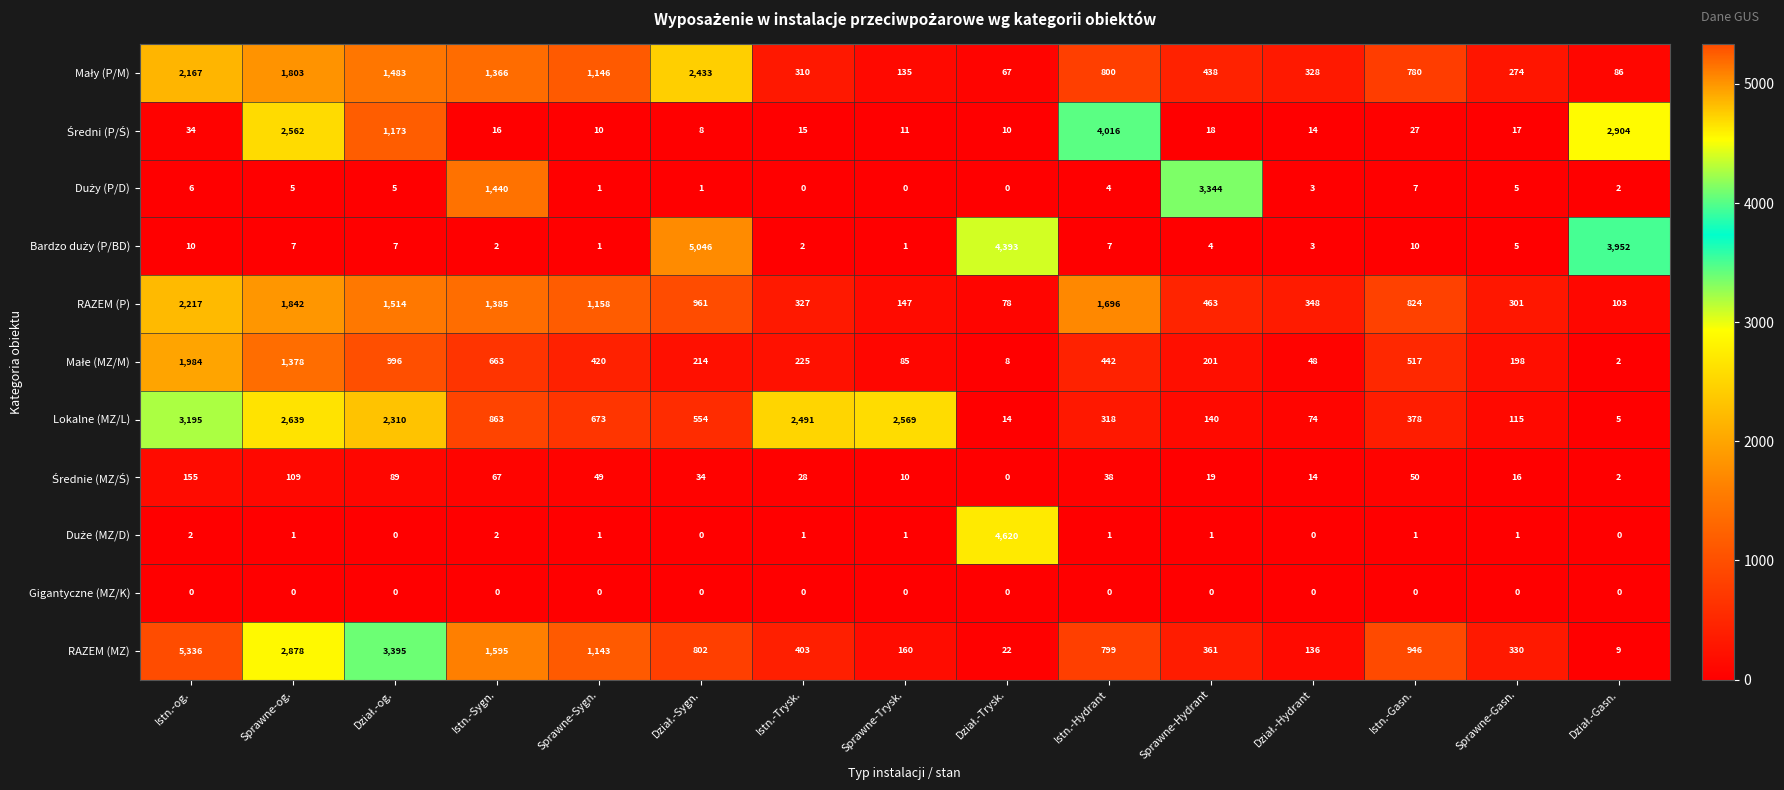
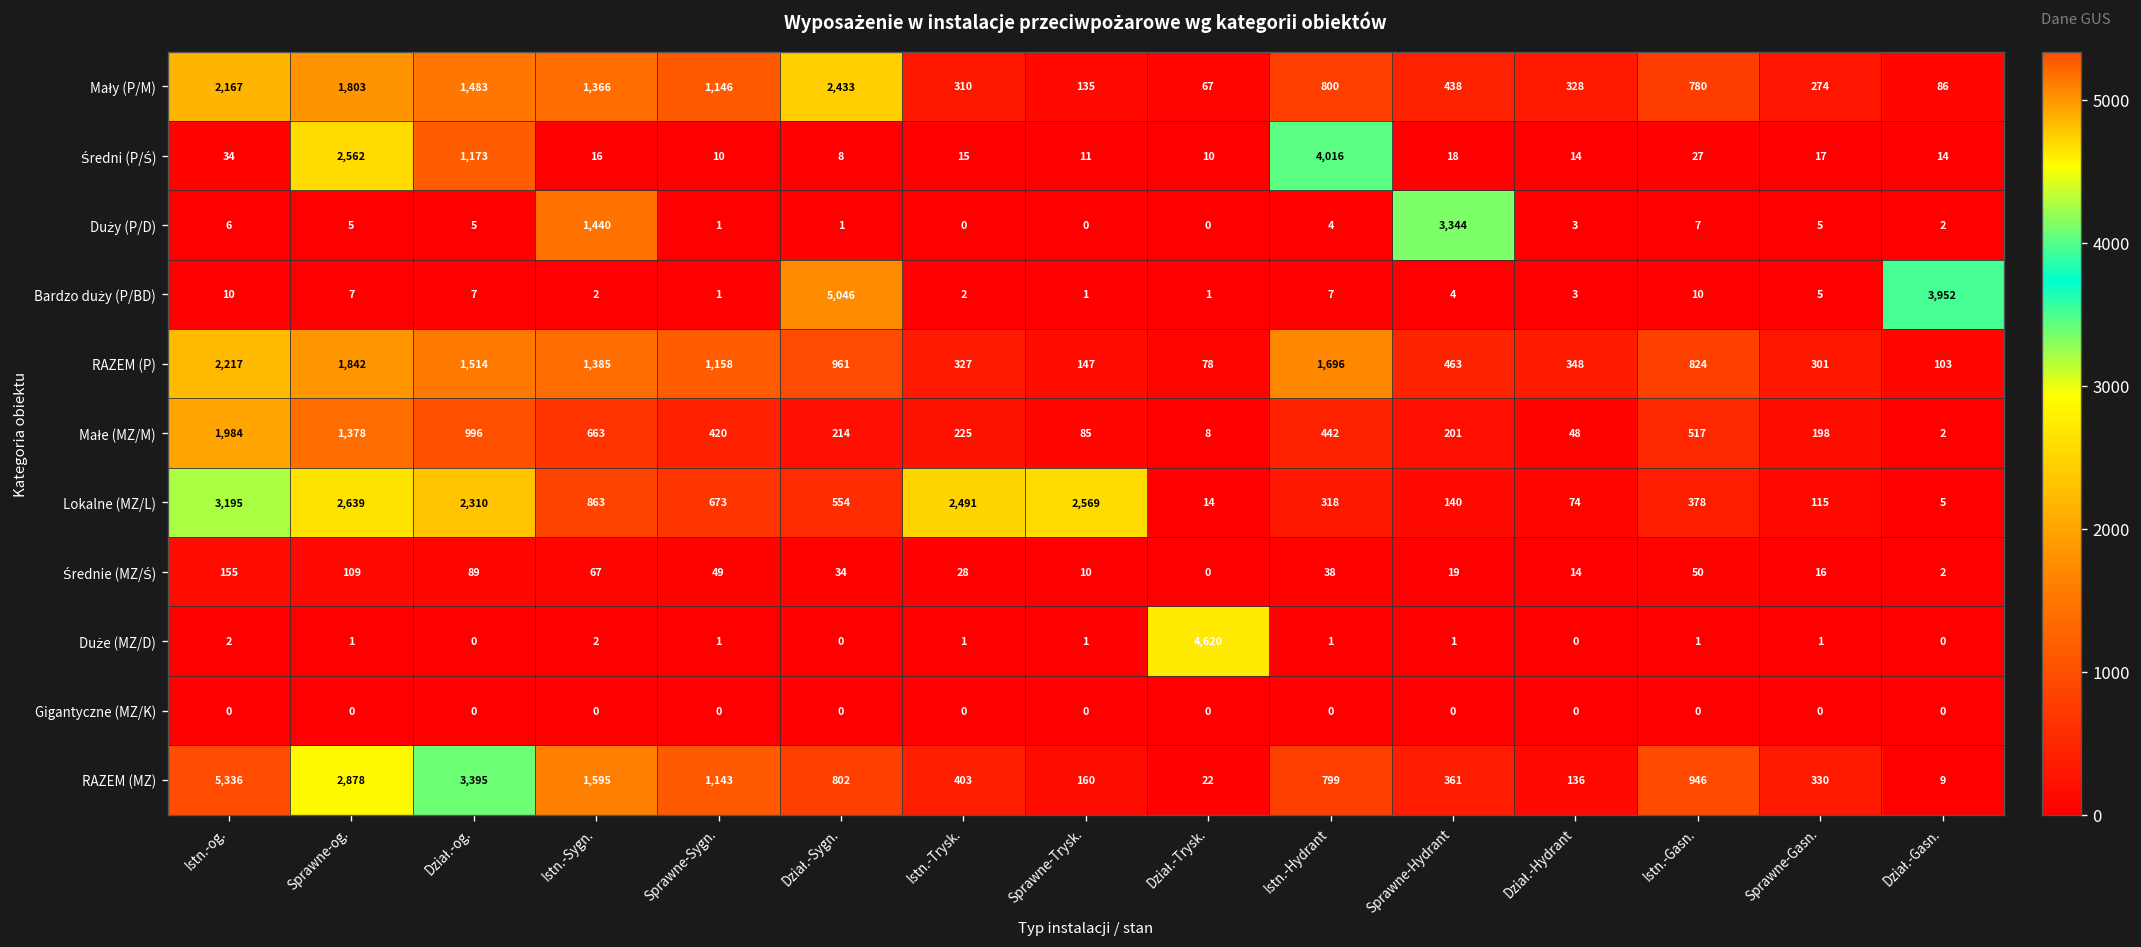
  {
    "Mały (P/M)": {
      "Istn.-og.": "2,167",
      "Sprawne-og.": "1,803",
      "Dział.-og.": "1,483",
      "Istn.-Sygn.": "1,366",
      "Sprawne-Sygn.": "1,146",
      "Dział.-Sygn.": "2,433",
      "Istn.-Trysk.": "310",
      "Sprawne-Trysk.": "135",
      "Dział.-Trysk.": "67",
      "Istn.-Hydrant": "800",
      "Sprawne-Hydrant": "438",
      "Dział.-Hydrant": "328",
      "Istn.-Gasn.": "780",
      "Sprawne-Gasn.": "274",
      "Dział.-Gasn.": "86"
    },
    "Średni (P/Ś)": {
      "Istn.-og.": "34",
      "Sprawne-og.": "2,562",
      "Dział.-og.": "1,173",
      "Istn.-Sygn.": "16",
      "Sprawne-Sygn.": "10",
      "Dział.-Sygn.": "8",
      "Istn.-Trysk.": "15",
      "Sprawne-Trysk.": "11",
      "Dział.-Trysk.": "10",
      "Istn.-Hydrant": "4,016",
      "Sprawne-Hydrant": "18",
      "Dział.-Hydrant": "14",
      "Istn.-Gasn.": "27",
      "Sprawne-Gasn.": "17",
-     "Dział.-Gasn.": "2,904"
+     "Dział.-Gasn.": "14"
    },
    "Duży (P/D)": {
      "Istn.-og.": "6",
      "Sprawne-og.": "5",
      "Dział.-og.": "5",
      "Istn.-Sygn.": "1,440",
      "Sprawne-Sygn.": "1",
      "Dział.-Sygn.": "1",
      "Istn.-Trysk.": "0",
      "Sprawne-Trysk.": "0",
      "Dział.-Trysk.": "0",
      "Istn.-Hydrant": "4",
      "Sprawne-Hydrant": "3,344",
      "Dział.-Hydrant": "3",
      "Istn.-Gasn.": "7",
      "Sprawne-Gasn.": "5",
      "Dział.-Gasn.": "2"
    },
    "Bardzo duży (P/BD)": {
      "Istn.-og.": "10",
      "Sprawne-og.": "7",
      "Dział.-og.": "7",
      "Istn.-Sygn.": "2",
      "Sprawne-Sygn.": "1",
      "Dział.-Sygn.": "5,046",
      "Istn.-Trysk.": "2",
      "Sprawne-Trysk.": "1",
-     "Dział.-Trysk.": "4,393",
+     "Dział.-Trysk.": "1",
      "Istn.-Hydrant": "7",
      "Sprawne-Hydrant": "4",
      "Dział.-Hydrant": "3",
      "Istn.-Gasn.": "10",
      "Sprawne-Gasn.": "5",
      "Dział.-Gasn.": "3,952"
    },
    "RAZEM (P)": {
      "Istn.-og.": "2,217",
      "Sprawne-og.": "1,842",
      "Dział.-og.": "1,514",
      "Istn.-Sygn.": "1,385",
      "Sprawne-Sygn.": "1,158",
      "Dział.-Sygn.": "961",
      "Istn.-Trysk.": "327",
      "Sprawne-Trysk.": "147",
      "Dział.-Trysk.": "78",
      "Istn.-Hydrant": "1,696",
      "Sprawne-Hydrant": "463",
      "Dział.-Hydrant": "348",
      "Istn.-Gasn.": "824",
      "Sprawne-Gasn.": "301",
      "Dział.-Gasn.": "103"
    },
    "Małe (MZ/M)": {
      "Istn.-og.": "1,984",
      "Sprawne-og.": "1,378",
      "Dział.-og.": "996",
      "Istn.-Sygn.": "663",
      "Sprawne-Sygn.": "420",
      "Dział.-Sygn.": "214",
      "Istn.-Trysk.": "225",
      "Sprawne-Trysk.": "85",
      "Dział.-Trysk.": "8",
      "Istn.-Hydrant": "442",
      "Sprawne-Hydrant": "201",
      "Dział.-Hydrant": "48",
      "Istn.-Gasn.": "517",
      "Sprawne-Gasn.": "198",
      "Dział.-Gasn.": "2"
    },
    "Lokalne (MZ/L)": {
      "Istn.-og.": "3,195",
      "Sprawne-og.": "2,639",
      "Dział.-og.": "2,310",
      "Istn.-Sygn.": "863",
      "Sprawne-Sygn.": "673",
      "Dział.-Sygn.": "554",
      "Istn.-Trysk.": "2,491",
      "Sprawne-Trysk.": "2,569",
      "Dział.-Trysk.": "14",
      "Istn.-Hydrant": "318",
      "Sprawne-Hydrant": "140",
      "Dział.-Hydrant": "74",
      "Istn.-Gasn.": "378",
      "Sprawne-Gasn.": "115",
      "Dział.-Gasn.": "5"
    },
    "Średnie (MZ/Ś)": {
      "Istn.-og.": "155",
      "Sprawne-og.": "109",
      "Dział.-og.": "89",
      "Istn.-Sygn.": "67",
      "Sprawne-Sygn.": "49",
      "Dział.-Sygn.": "34",
      "Istn.-Trysk.": "28",
      "Sprawne-Trysk.": "10",
      "Dział.-Trysk.": "0",
      "Istn.-Hydrant": "38",
      "Sprawne-Hydrant": "19",
      "Dział.-Hydrant": "14",
      "Istn.-Gasn.": "50",
      "Sprawne-Gasn.": "16",
      "Dział.-Gasn.": "2"
    },
    "Duże (MZ/D)": {
      "Istn.-og.": "2",
      "Sprawne-og.": "1",
      "Dział.-og.": "0",
      "Istn.-Sygn.": "2",
      "Sprawne-Sygn.": "1",
      "Dział.-Sygn.": "0",
      "Istn.-Trysk.": "1",
      "Sprawne-Trysk.": "1",
      "Dział.-Trysk.": "4,620",
      "Istn.-Hydrant": "1",
      "Sprawne-Hydrant": "1",
      "Dział.-Hydrant": "0",
      "Istn.-Gasn.": "1",
      "Sprawne-Gasn.": "1",
      "Dział.-Gasn.": "0"
    },
    "Gigantyczne (MZ/K)": {
      "Istn.-og.": "0",
      "Sprawne-og.": "0",
      "Dział.-og.": "0",
      "Istn.-Sygn.": "0",
      "Sprawne-Sygn.": "0",
      "Dział.-Sygn.": "0",
      "Istn.-Trysk.": "0",
      "Sprawne-Trysk.": "0",
      "Dział.-Trysk.": "0",
      "Istn.-Hydrant": "0",
      "Sprawne-Hydrant": "0",
      "Dział.-Hydrant": "0",
      "Istn.-Gasn.": "0",
      "Sprawne-Gasn.": "0",
      "Dział.-Gasn.": "0"
    },
    "RAZEM (MZ)": {
      "Istn.-og.": "5,336",
      "Sprawne-og.": "2,878",
      "Dział.-og.": "3,395",
      "Istn.-Sygn.": "1,595",
      "Sprawne-Sygn.": "1,143",
      "Dział.-Sygn.": "802",
      "Istn.-Trysk.": "403",
      "Sprawne-Trysk.": "160",
      "Dział.-Trysk.": "22",
      "Istn.-Hydrant": "799",
      "Sprawne-Hydrant": "361",
      "Dział.-Hydrant": "136",
      "Istn.-Gasn.": "946",
      "Sprawne-Gasn.": "330",
      "Dział.-Gasn.": "9"
    }
  }
